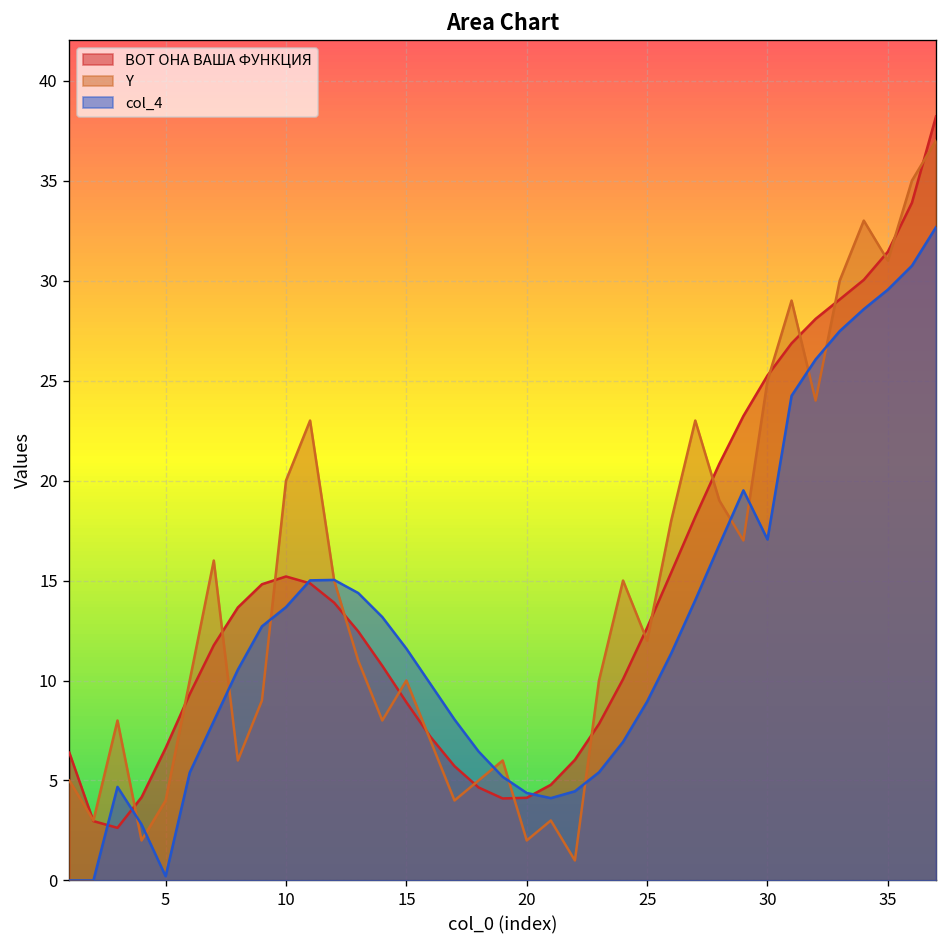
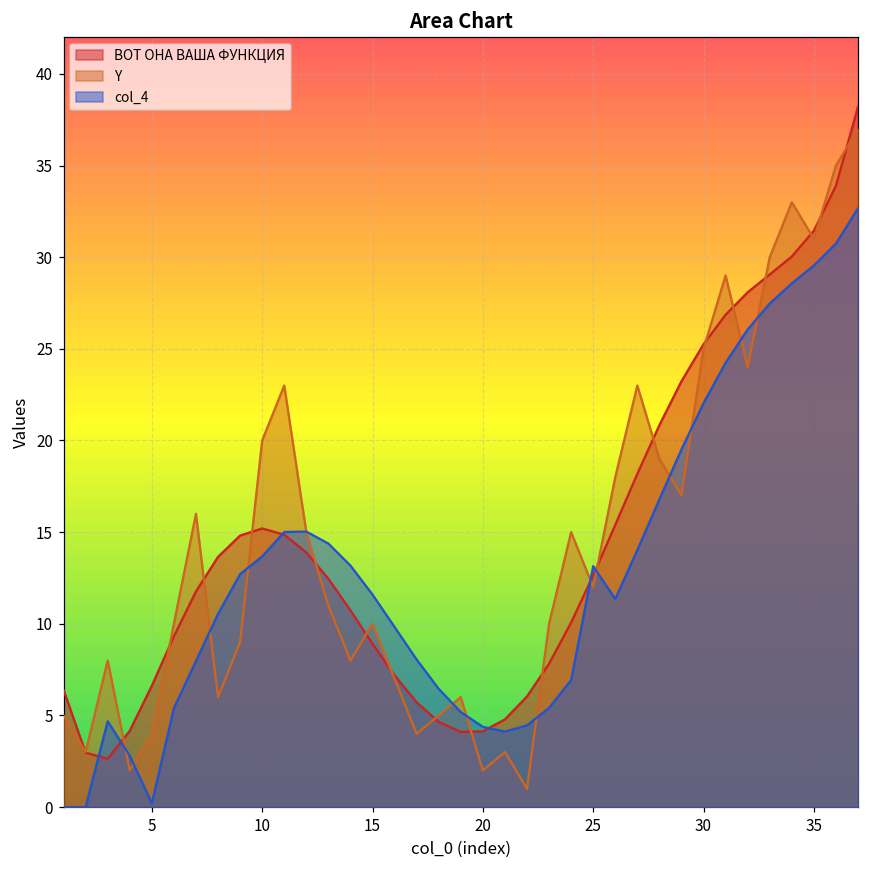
  {
    "col_4": {
      "5": 0.2,
      "10": 13.7,
      "15": 11.6,
      "20": 4.4,
-     "25": 8.9,
-     "30": 17.1,
+     "25": 13.1,
+     "30": 22.0,
      "35": 29.5
    }
  }
